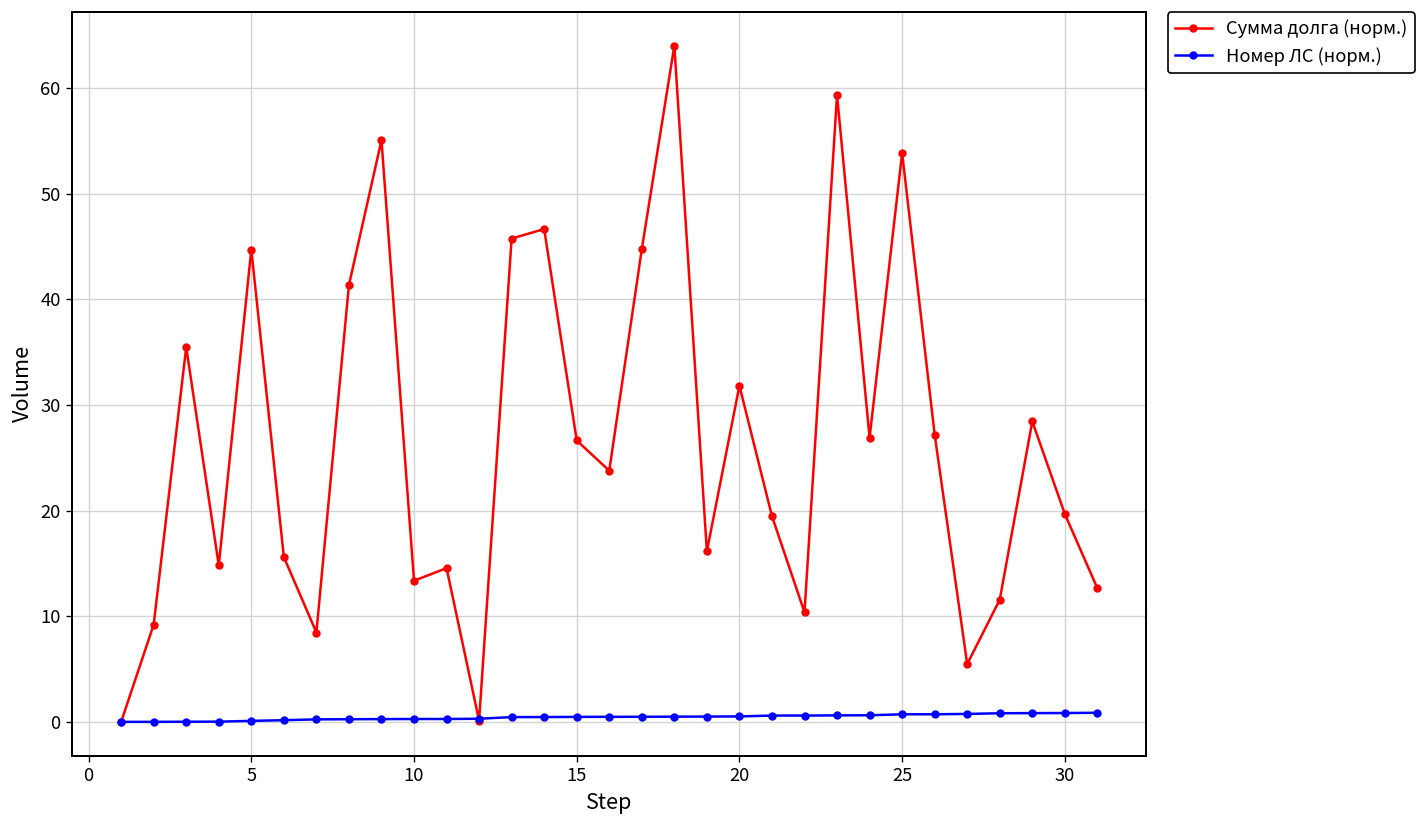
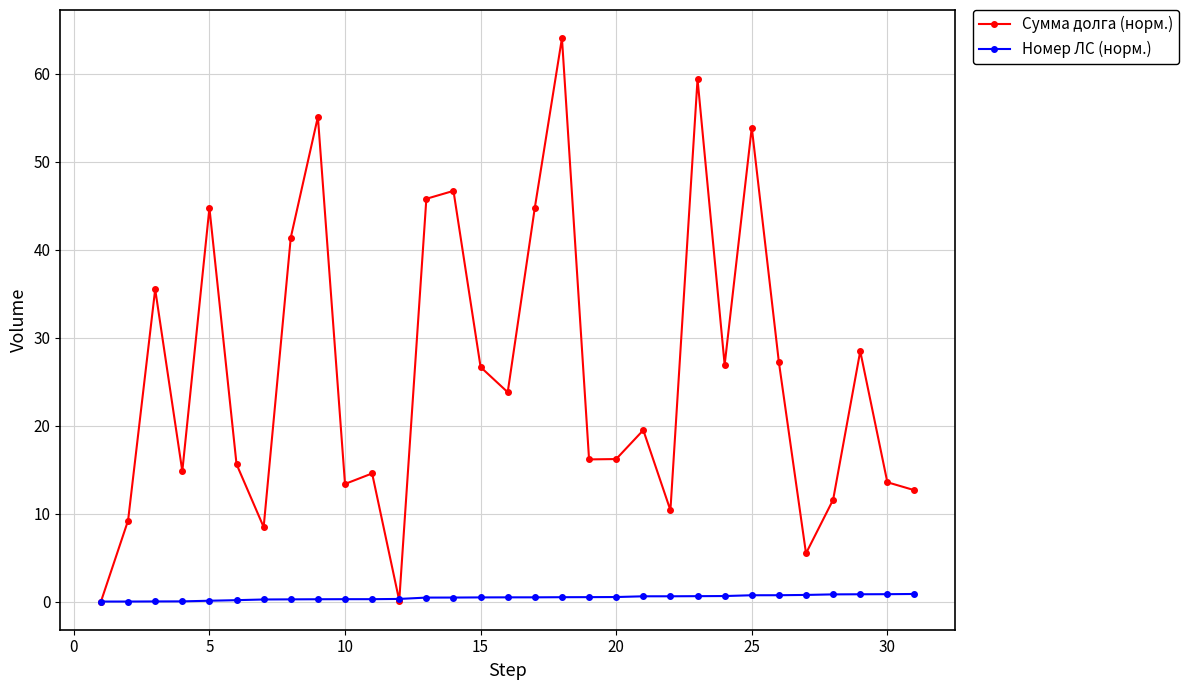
  {
    "Сумма долга (норм.)": {
      "5": 45,
      "10": 13,
      "15": 27,
-     "20": 32,
+     "20": 16,
      "25": 54,
-     "30": 20
+     "30": 14
    },
    "Номер ЛС (норм.)": {
      "5": 0,
      "10": 0,
      "15": 0,
      "20": 1,
      "25": 1,
      "30": 1
    }
  }
